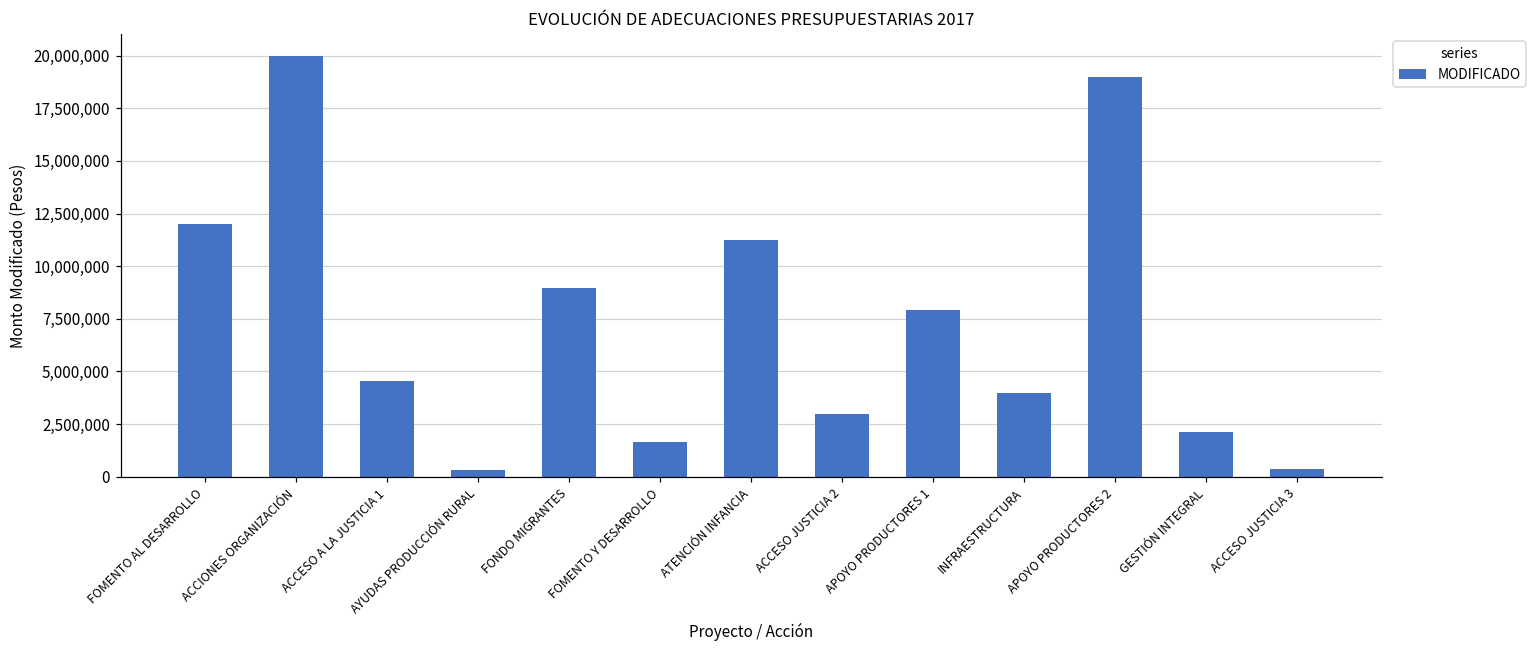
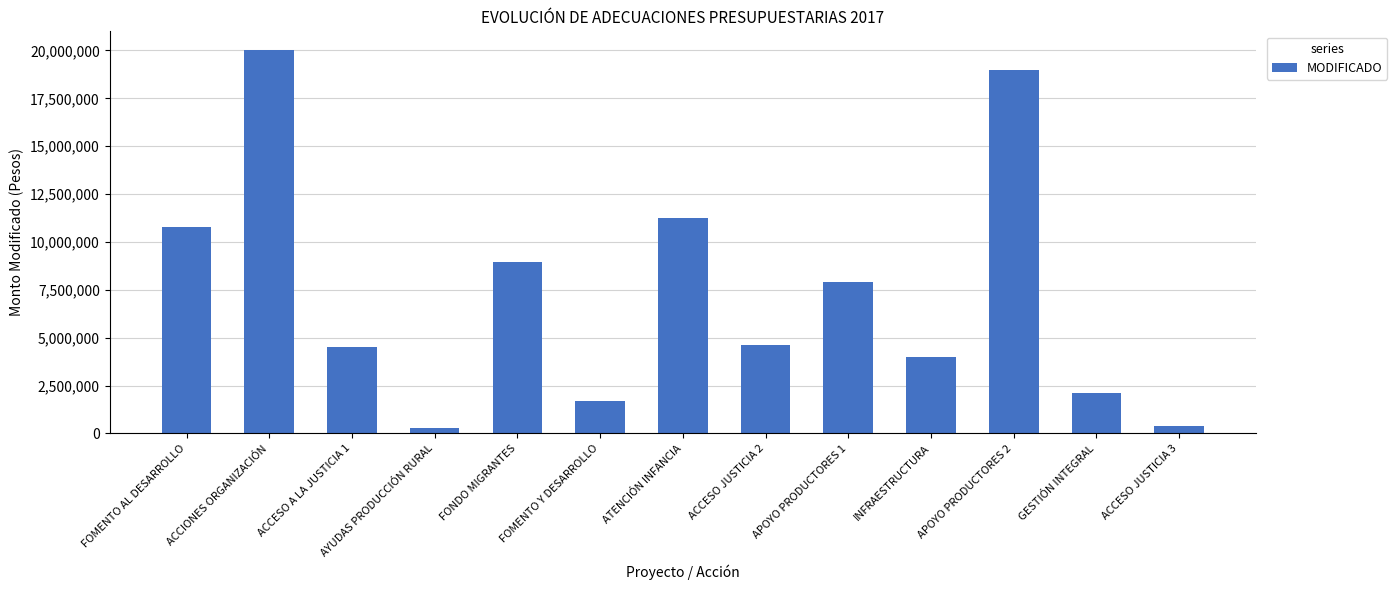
  {
-   "FOMENTO AL DESARROLLO": "12,000,000",
+   "FOMENTO AL DESARROLLO": "10,800,000",
    "ACCIONES ORGANIZACIÓN": "20,000,000",
    "ACCESO A LA JUSTICIA 1": "4,500,000",
    "AYUDAS PRODUCCIÓN RURAL": "300,000",
    "FONDO MIGRANTES": "9,000,000",
    "FOMENTO Y DESARROLLO": "1,700,000",
    "ATENCIÓN INFANCIA": "11,300,000",
-   "ACCESO JUSTICIA 2": "3,000,000",
+   "ACCESO JUSTICIA 2": "4,600,000",
    "APOYO PRODUCTORES 1": "7,900,000",
    "INFRAESTRUCTURA": "4,000,000",
    "APOYO PRODUCTORES 2": "19,000,000",
    "GESTIÓN INTEGRAL": "2,100,000",
    "ACCESO JUSTICIA 3": "400,000"
  }
